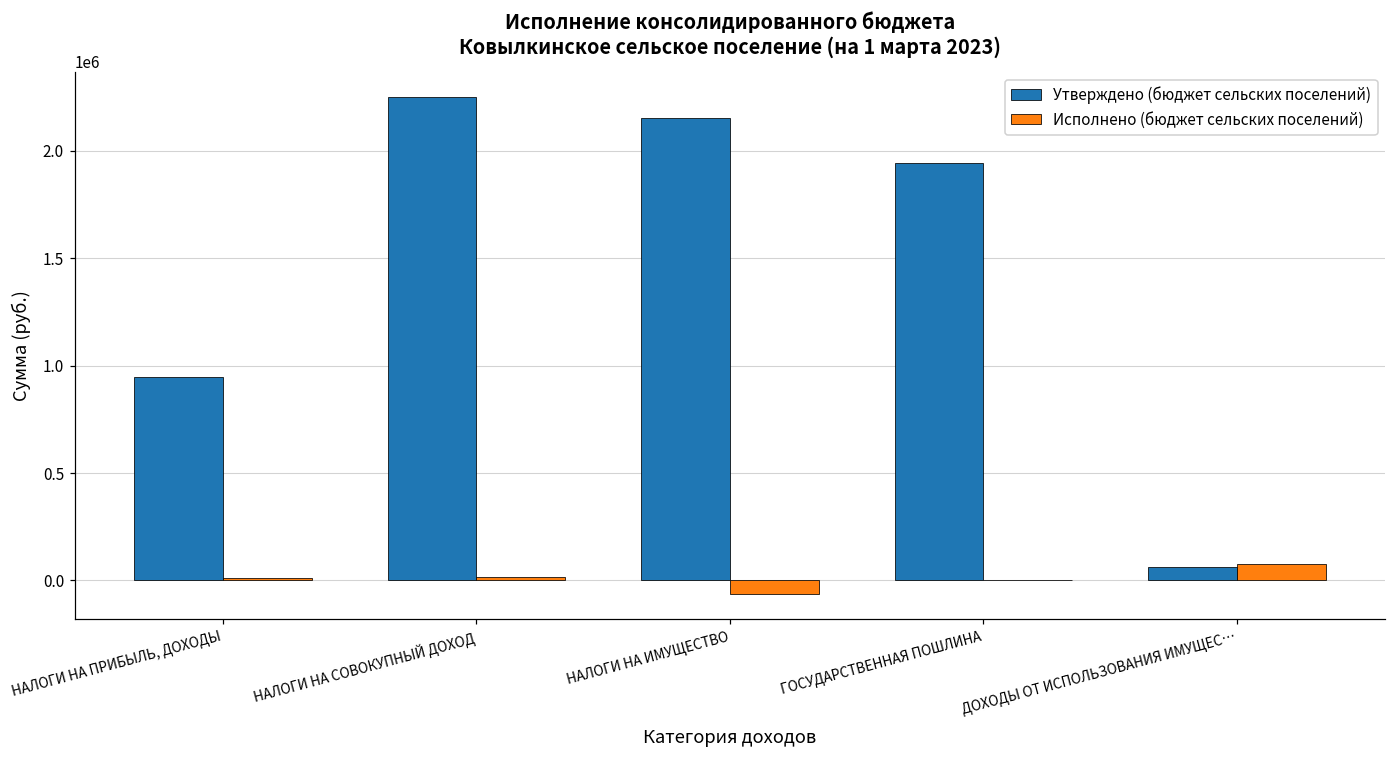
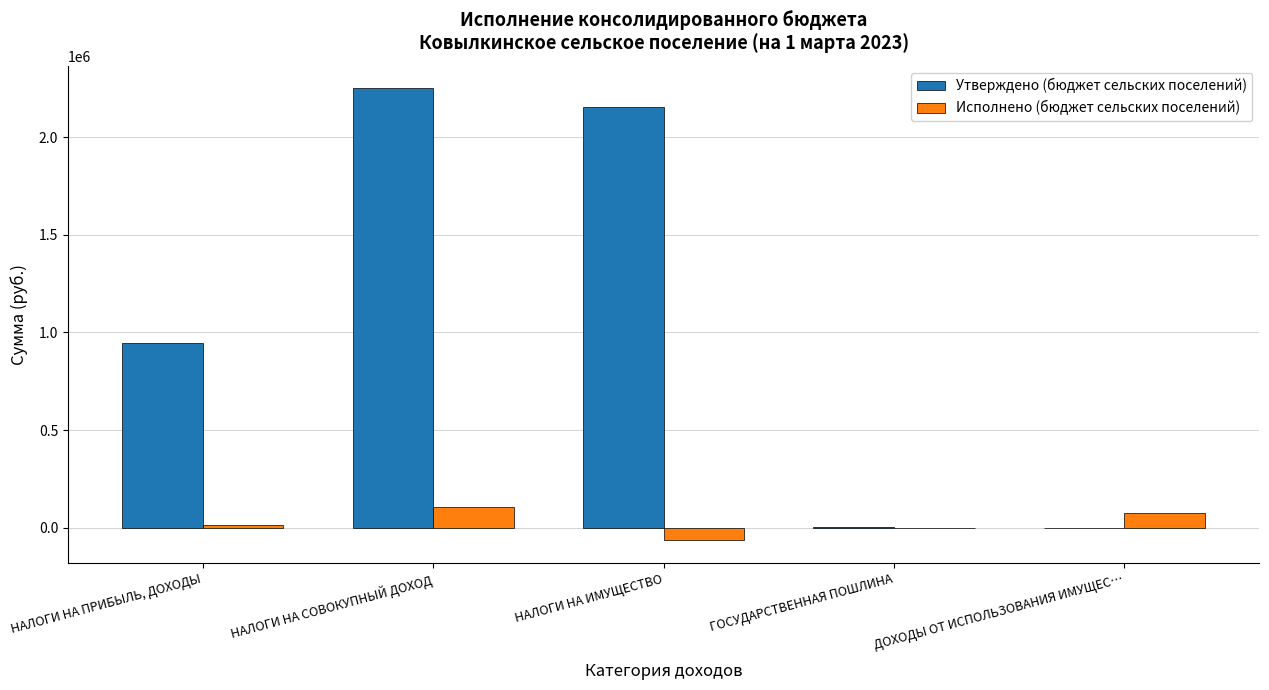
  {
    "Утверждено (бюджет сельских поселений)": {
      "НАЛОГИ НА ПРИБЫЛЬ, ДОХОДЫ": 950000,
      "НАЛОГИ НА СОВОКУПНЫЙ ДОХОД": 2250000,
      "НАЛОГИ НА ИМУЩЕСТВО": 2150000,
-     "ГОСУДАРСТВЕННАЯ ПОШЛИНА": 1940000,
-     "ДОХОДЫ ОТ ИСПОЛЬЗОВАНИЯ ИМУЩЕС…": 60000
+     "ГОСУДАРСТВЕННАЯ ПОШЛИНА": 10000,
+     "ДОХОДЫ ОТ ИСПОЛЬЗОВАНИЯ ИМУЩЕС…": 0
    },
    "Исполнено (бюджет сельских поселений)": {
      "НАЛОГИ НА ПРИБЫЛЬ, ДОХОДЫ": 10000,
-     "НАЛОГИ НА СОВОКУПНЫЙ ДОХОД": 20000,
+     "НАЛОГИ НА СОВОКУПНЫЙ ДОХОД": 110000,
      "НАЛОГИ НА ИМУЩЕСТВО": -70000,
      "ГОСУДАРСТВЕННАЯ ПОШЛИНА": 0,
      "ДОХОДЫ ОТ ИСПОЛЬЗОВАНИЯ ИМУЩЕС…": 80000
    }
  }
